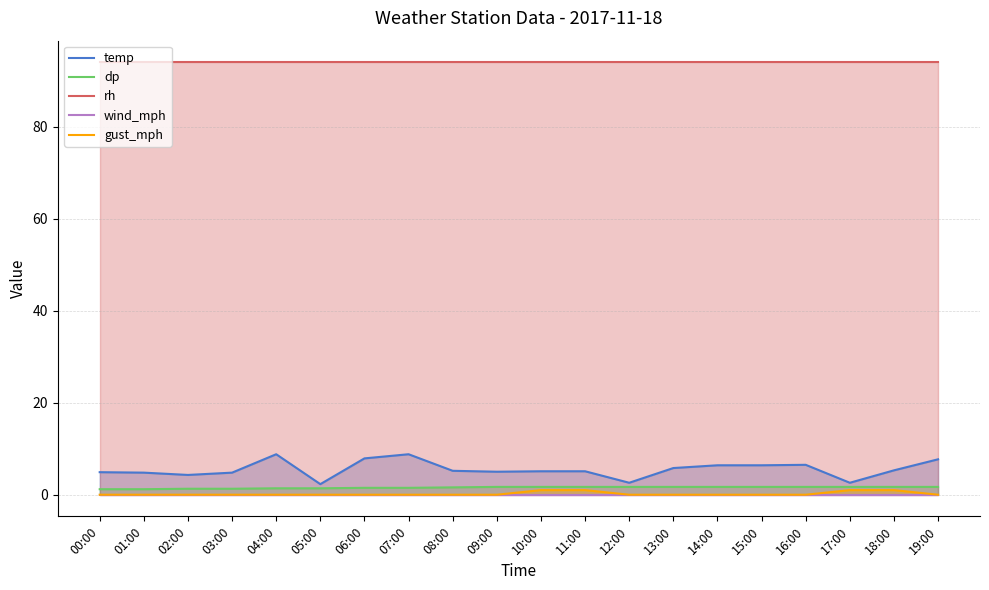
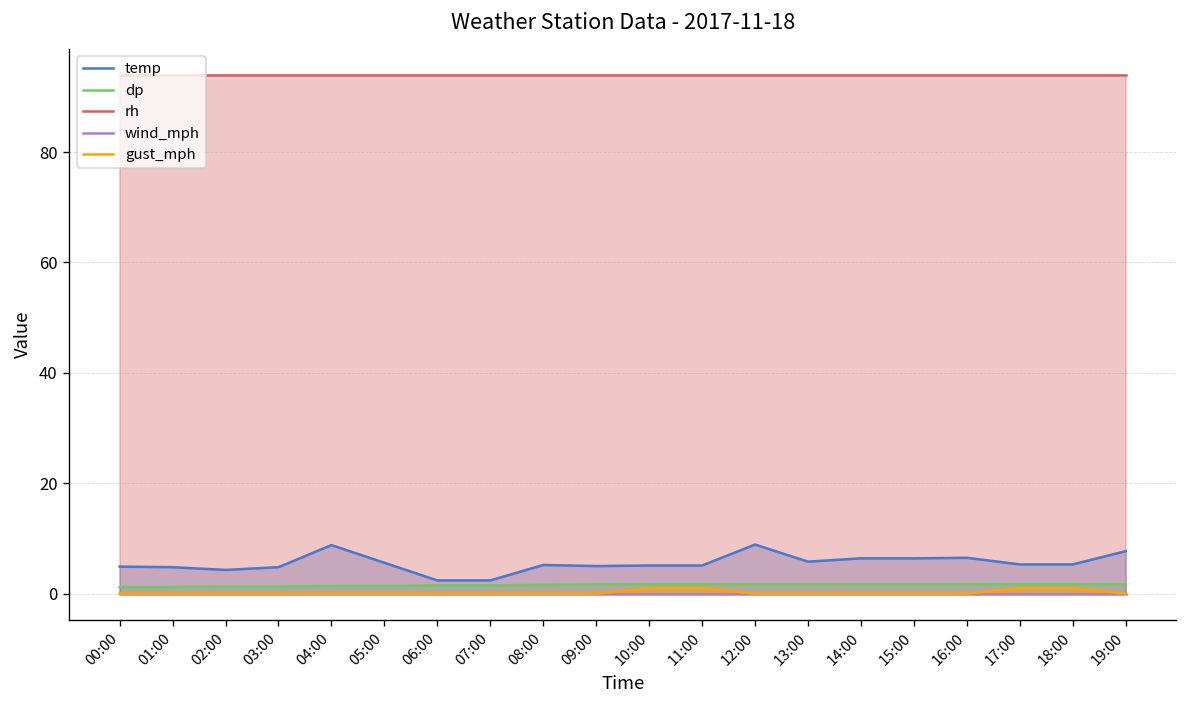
  {
    "temp": {
      "00:00": 5,
      "01:00": 5,
      "02:00": 4,
      "03:00": 5,
      "04:00": 9,
-     "05:00": 2,
-     "06:00": 8,
-     "07:00": 9,
+     "05:00": 6,
+     "06:00": 2,
+     "07:00": 2,
      "08:00": 5,
      "09:00": 5,
      "10:00": 5,
      "11:00": 5,
-     "12:00": 3,
+     "12:00": 9,
      "13:00": 6,
      "14:00": 6,
      "15:00": 6,
      "16:00": 7,
-     "17:00": 3,
+     "17:00": 5,
      "18:00": 5,
      "19:00": 8
    },
    "dp": {
      "00:00": 1,
      "01:00": 1,
      "02:00": 1,
      "03:00": 1,
      "04:00": 1,
      "05:00": 1,
      "06:00": 2,
      "07:00": 2,
      "08:00": 2,
      "09:00": 2,
      "10:00": 2,
      "11:00": 2,
      "12:00": 2,
      "13:00": 2,
      "14:00": 2,
      "15:00": 2,
      "16:00": 2,
      "17:00": 2,
      "18:00": 2,
      "19:00": 2
    },
    "rh": {
      "02:00": 94,
      "03:00": 94,
      "04:00": 94,
      "05:00": 94,
      "06:00": 94,
      "07:00": 94,
      "08:00": 94,
      "09:00": 94,
      "10:00": 94,
      "11:00": 94,
      "12:00": 94,
      "13:00": 94,
      "14:00": 94,
      "15:00": 94,
      "16:00": 94,
      "17:00": 94,
      "18:00": 94,
      "19:00": 94
    },
    "wind_mph": {
      "10:00": 0,
      "11:00": 0,
      "17:00": 0,
      "18:00": 0
    },
    "gust_mph": {
      "10:00": 1,
      "11:00": 1,
      "17:00": 1,
      "18:00": 1
    }
  }
